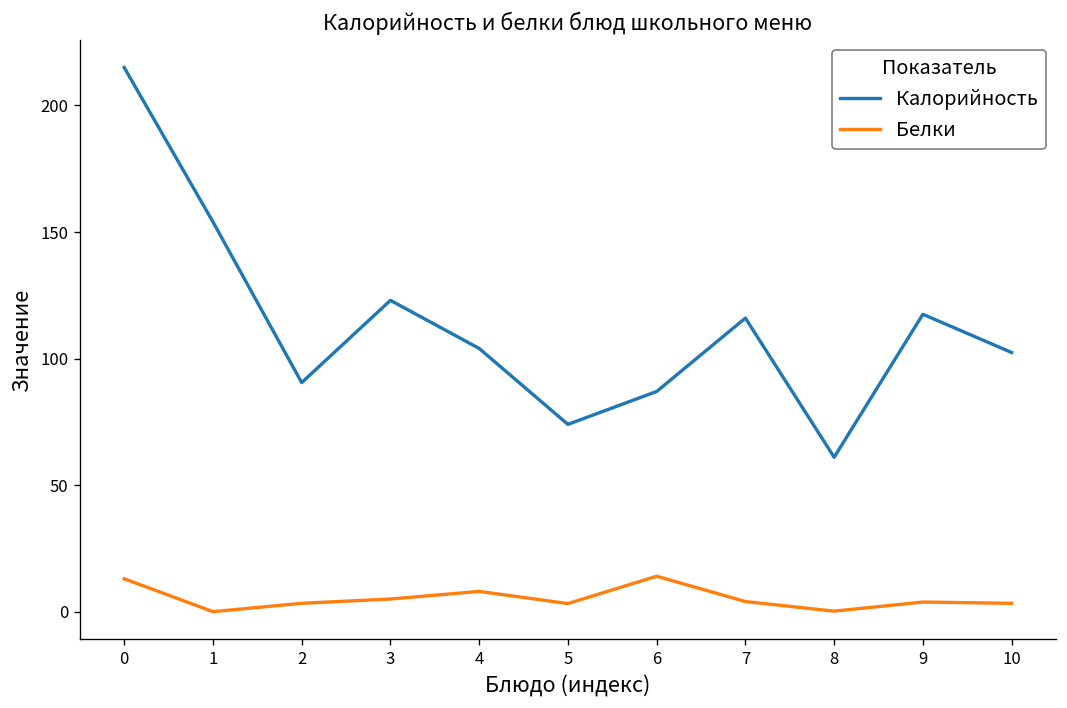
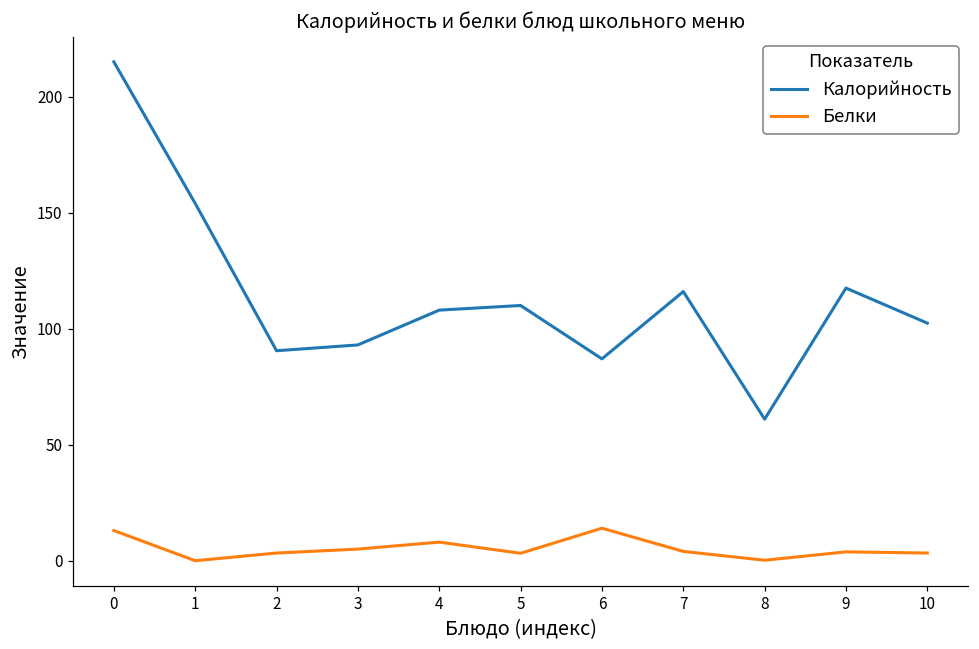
  {
    "Калорийность": {
      "0": 215,
      "1": 154,
      "2": 91,
-     "3": 123,
-     "4": 104,
-     "5": 74,
+     "3": 93,
+     "4": 108,
+     "5": 110,
      "6": 87,
      "7": 116,
      "8": 61,
      "9": 118,
      "10": 102
    },
    "Белки": {
      "0": 13,
      "1": 0,
      "2": 3,
      "3": 5,
      "4": 8,
      "5": 3,
      "6": 14,
      "7": 4,
      "8": 0,
      "9": 4,
      "10": 3
    }
  }
